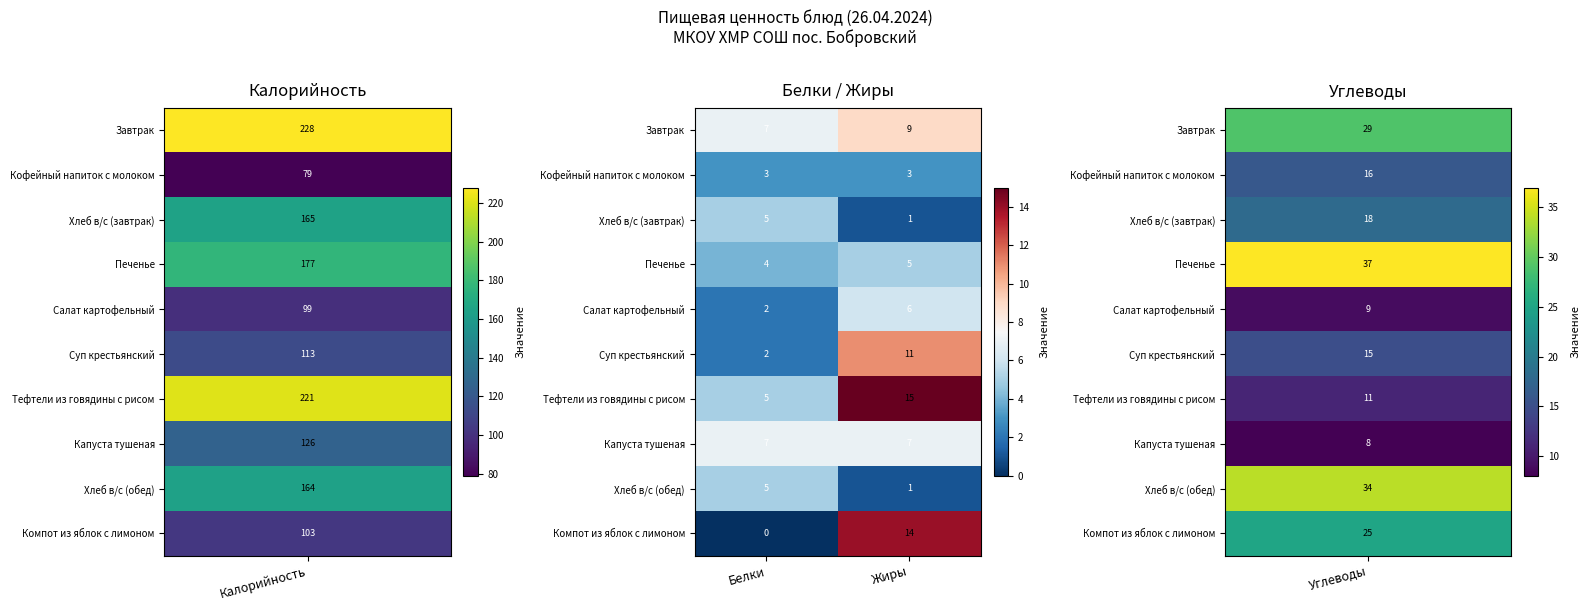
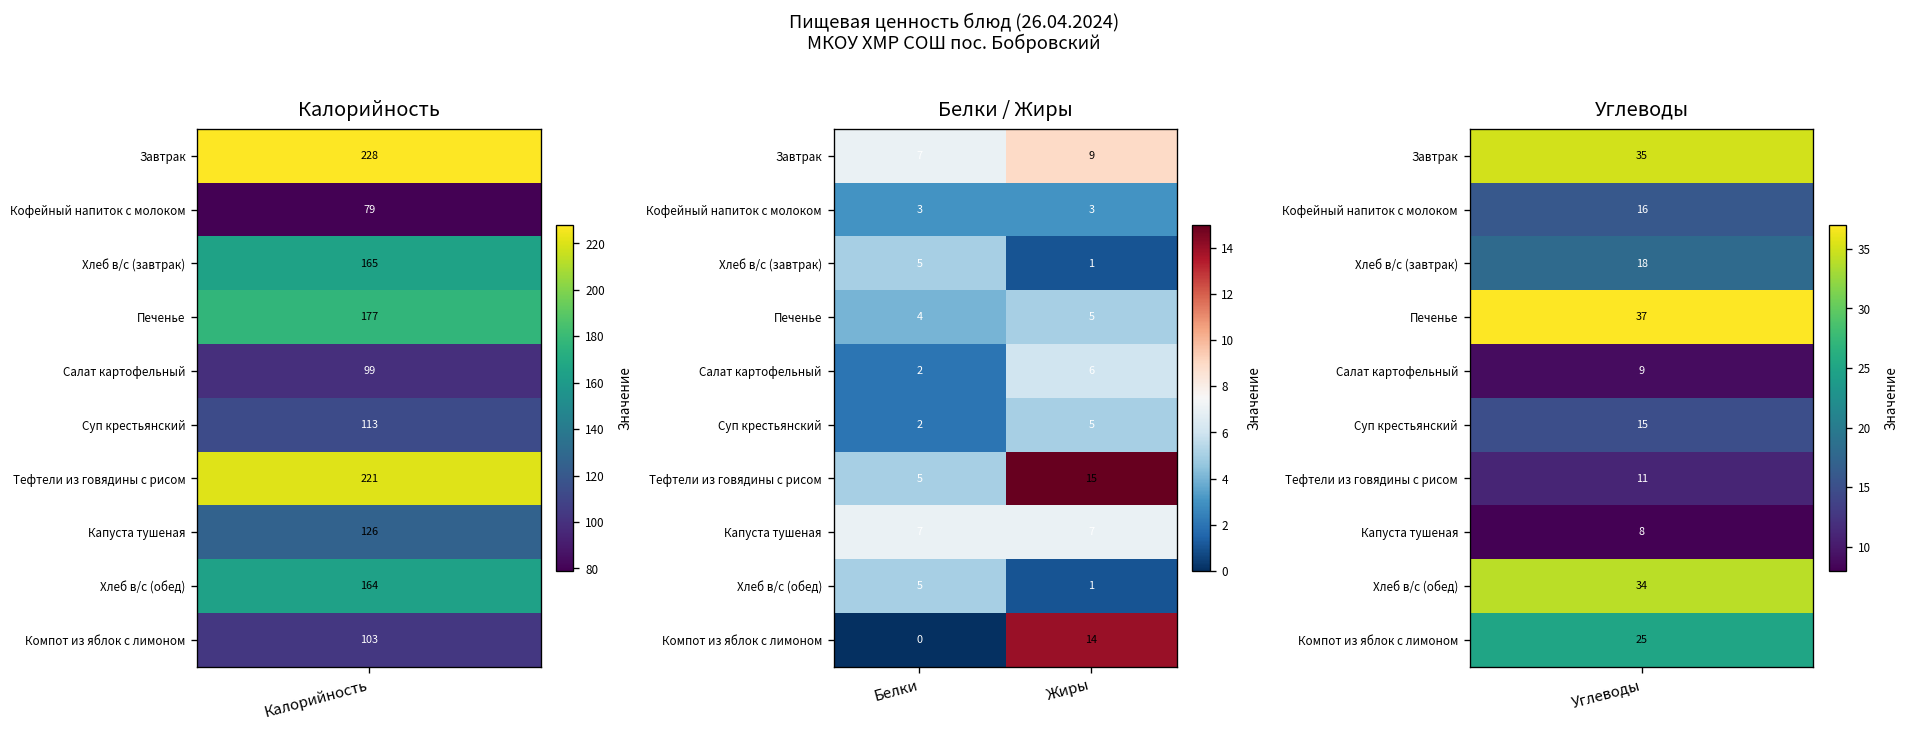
  {
    "Калорийность": {
      "Завтрак": {
        "Калорийность": 228
      },
      "Кофейный напиток с молоком": {
        "Калорийность": 79
      },
      "Хлеб в/с (завтрак)": {
        "Калорийность": 165
      },
      "Печенье": {
        "Калорийность": 177
      },
      "Салат картофельный": {
        "Калорийность": 99
      },
      "Суп крестьянский": {
        "Калорийность": 113
      },
      "Тефтели из говядины с рисом": {
        "Калорийность": 221
      },
      "Капуста тушеная": {
        "Калорийность": 126
      },
      "Хлеб в/с (обед)": {
        "Калорийность": 164
      },
      "Компот из яблок с лимоном": {
        "Калорийность": 103
      }
    },
    "Белки / Жиры": {
      "Завтрак": {
        "Жиры": 9
      },
      "Кофейный напиток с молоком": {
        "Белки": 3,
        "Жиры": 3
      },
      "Хлеб в/с (завтрак)": {
        "Белки": 5,
        "Жиры": 1
      },
      "Печенье": {
        "Белки": 4,
        "Жиры": 5
      },
      "Салат картофельный": {
        "Белки": 2
      },
      "Суп крестьянский": {
        "Белки": 2,
-       "Жиры": 11
+       "Жиры": 5
      },
      "Тефтели из говядины с рисом": {
        "Белки": 5,
        "Жиры": 15
      },
      "Хлеб в/с (обед)": {
        "Белки": 5,
        "Жиры": 1
      },
      "Компот из яблок с лимоном": {
        "Белки": 0,
        "Жиры": 14
      }
    },
    "Углеводы": {
      "Завтрак": {
-       "Углеводы": 29
+       "Углеводы": 35
      },
      "Кофейный напиток с молоком": {
        "Углеводы": 16
      },
      "Хлеб в/с (завтрак)": {
        "Углеводы": 18
      },
      "Печенье": {
        "Углеводы": 37
      },
      "Салат картофельный": {
        "Углеводы": 9
      },
      "Суп крестьянский": {
        "Углеводы": 15
      },
      "Тефтели из говядины с рисом": {
        "Углеводы": 11
      },
      "Капуста тушеная": {
        "Углеводы": 8
      },
      "Хлеб в/с (обед)": {
        "Углеводы": 34
      },
      "Компот из яблок с лимоном": {
        "Углеводы": 25
      }
    }
  }
